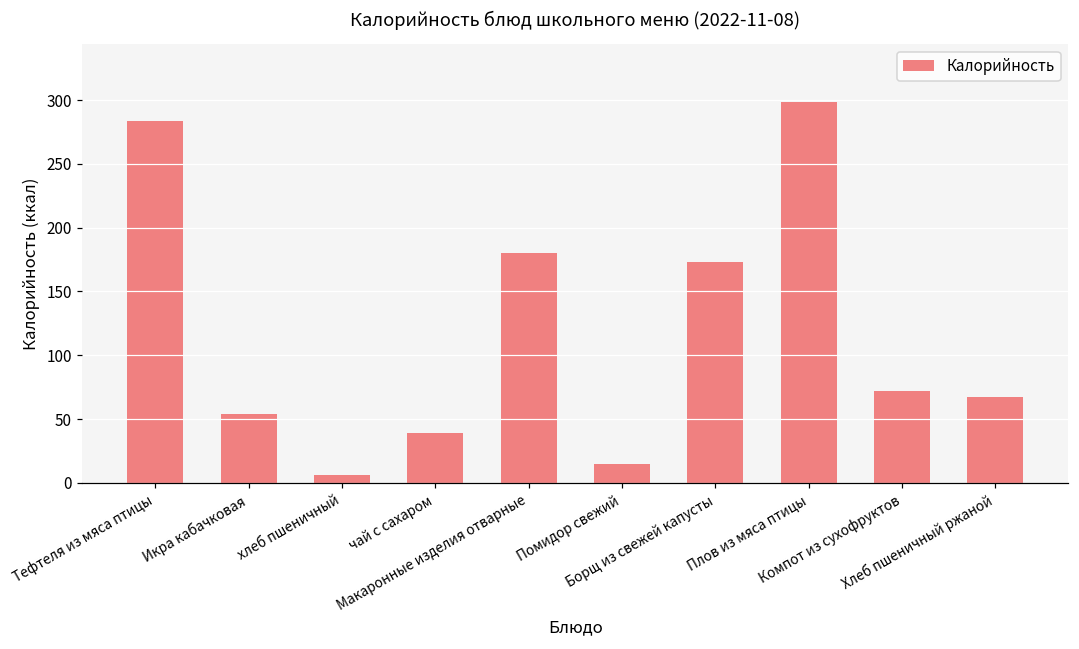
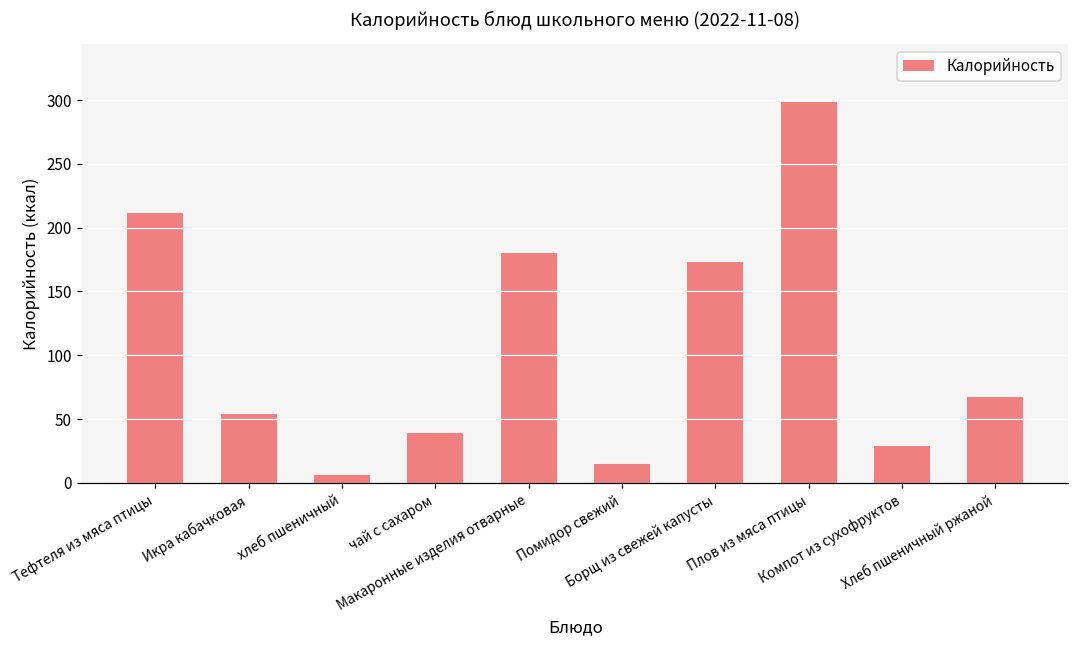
  {
-   "Тефтеля из мяса птицы": 284,
+   "Тефтеля из мяса птицы": 212,
    "Икра кабачковая": 54,
    "хлеб пшеничный": 6,
    "чай с сахаром": 39,
    "Макаронные изделия отварные": 180,
    "Помидор свежий": 14,
    "Борщ из свежей капусты": 173,
    "Плов из мяса птицы": 299,
-   "Компот из сухофруктов": 72,
+   "Компот из сухофруктов": 29,
    "Хлеб пшеничный ржаной": 67
  }
